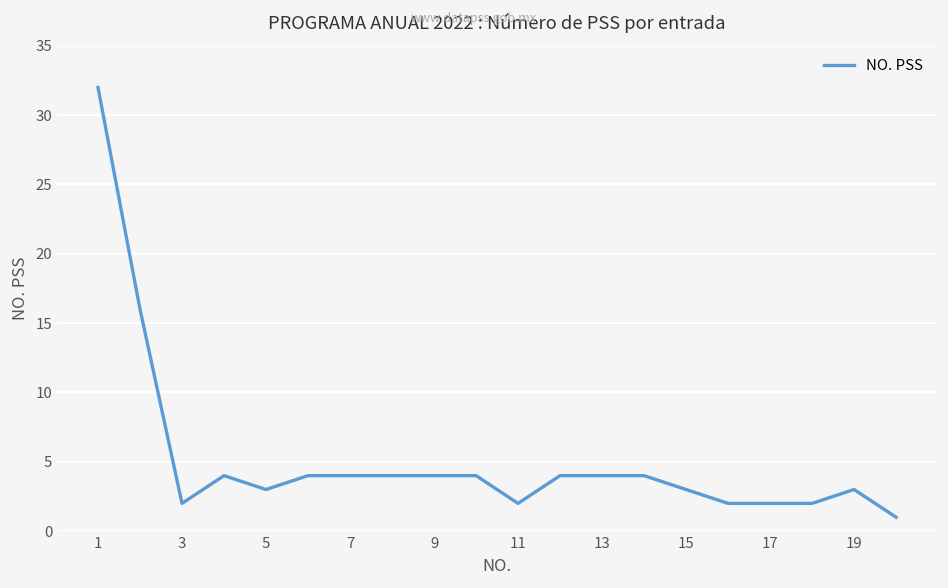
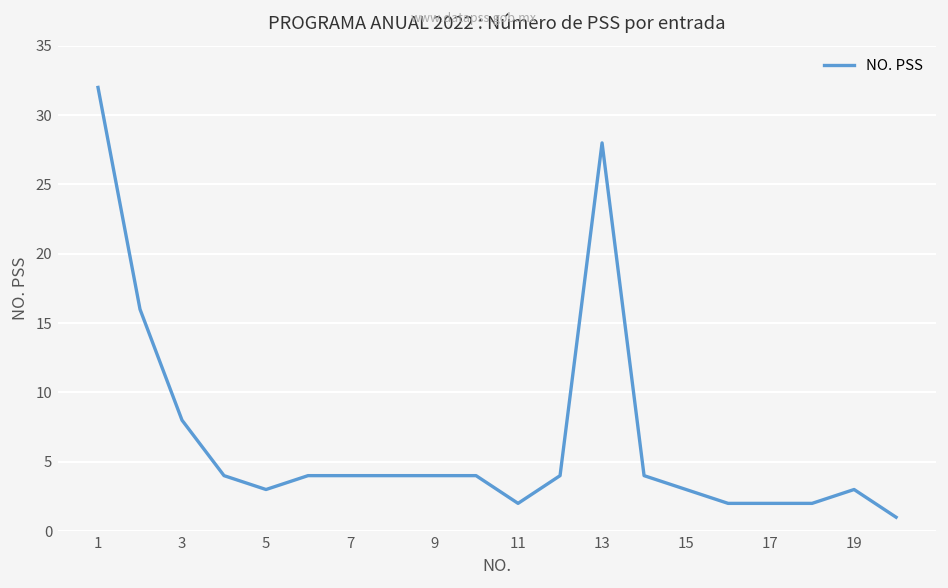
  {
    "1": 32,
-   "3": 2,
+   "3": 8,
    "5": 3,
    "7": 4,
    "9": 4,
    "11": 2,
-   "13": 4,
+   "13": 28,
    "15": 3,
    "17": 2,
    "19": 3
  }
